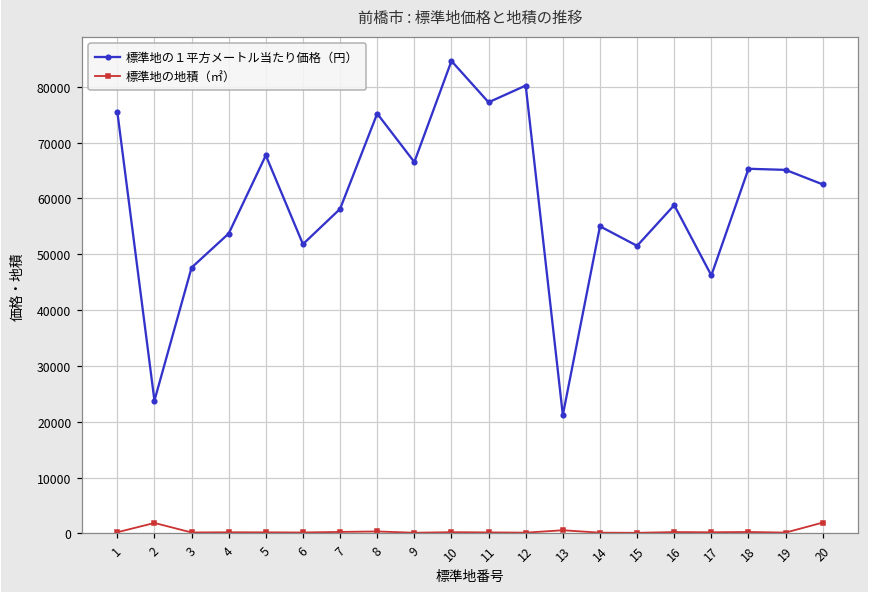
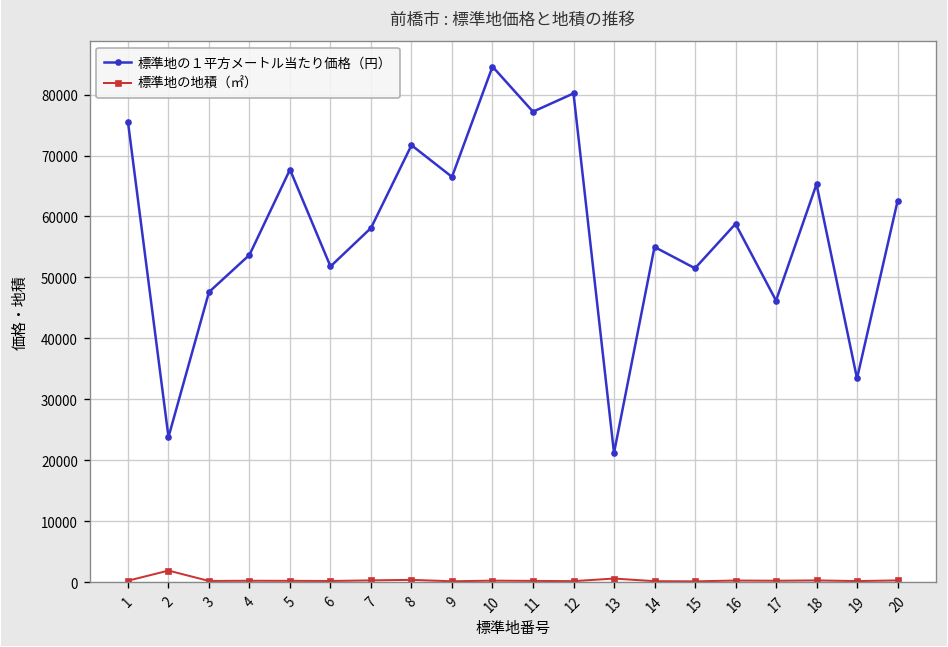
  {
    "標準地の１平方メートル当たり価格（円）": {
      "1": 76000,
      "2": 24000,
      "3": 48000,
      "4": 54000,
      "5": 68000,
      "6": 52000,
      "7": 58000,
-     "8": 75000,
+     "8": 72000,
      "9": 67000,
      "10": 85000,
      "11": 77000,
      "12": 80000,
      "13": 21000,
      "14": 55000,
      "15": 52000,
      "16": 59000,
      "17": 46000,
      "18": 65000,
-     "19": 65000,
+     "19": 33000,
      "20": 63000
    },
    "標準地の地積（㎡）": {
      "1": 0,
      "2": 2000,
      "3": 0,
      "4": 0,
      "5": 0,
      "6": 0,
      "7": 0,
      "8": 0,
      "9": 0,
      "10": 0,
      "11": 0,
      "12": 0,
      "13": 1000,
      "14": 0,
      "15": 0,
      "16": 0,
      "17": 0,
      "18": 0,
      "19": 0,
-     "20": 2000
+     "20": 0
    }
  }
